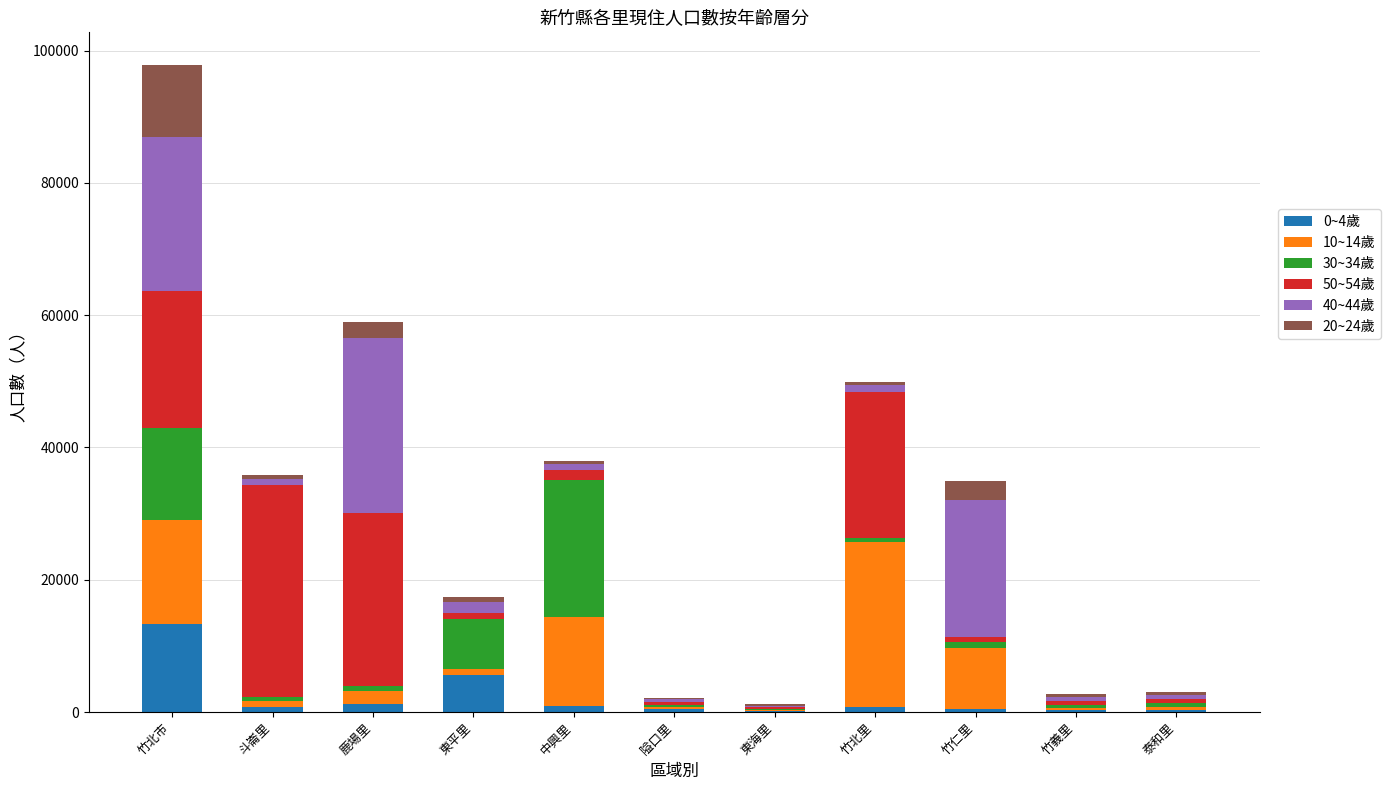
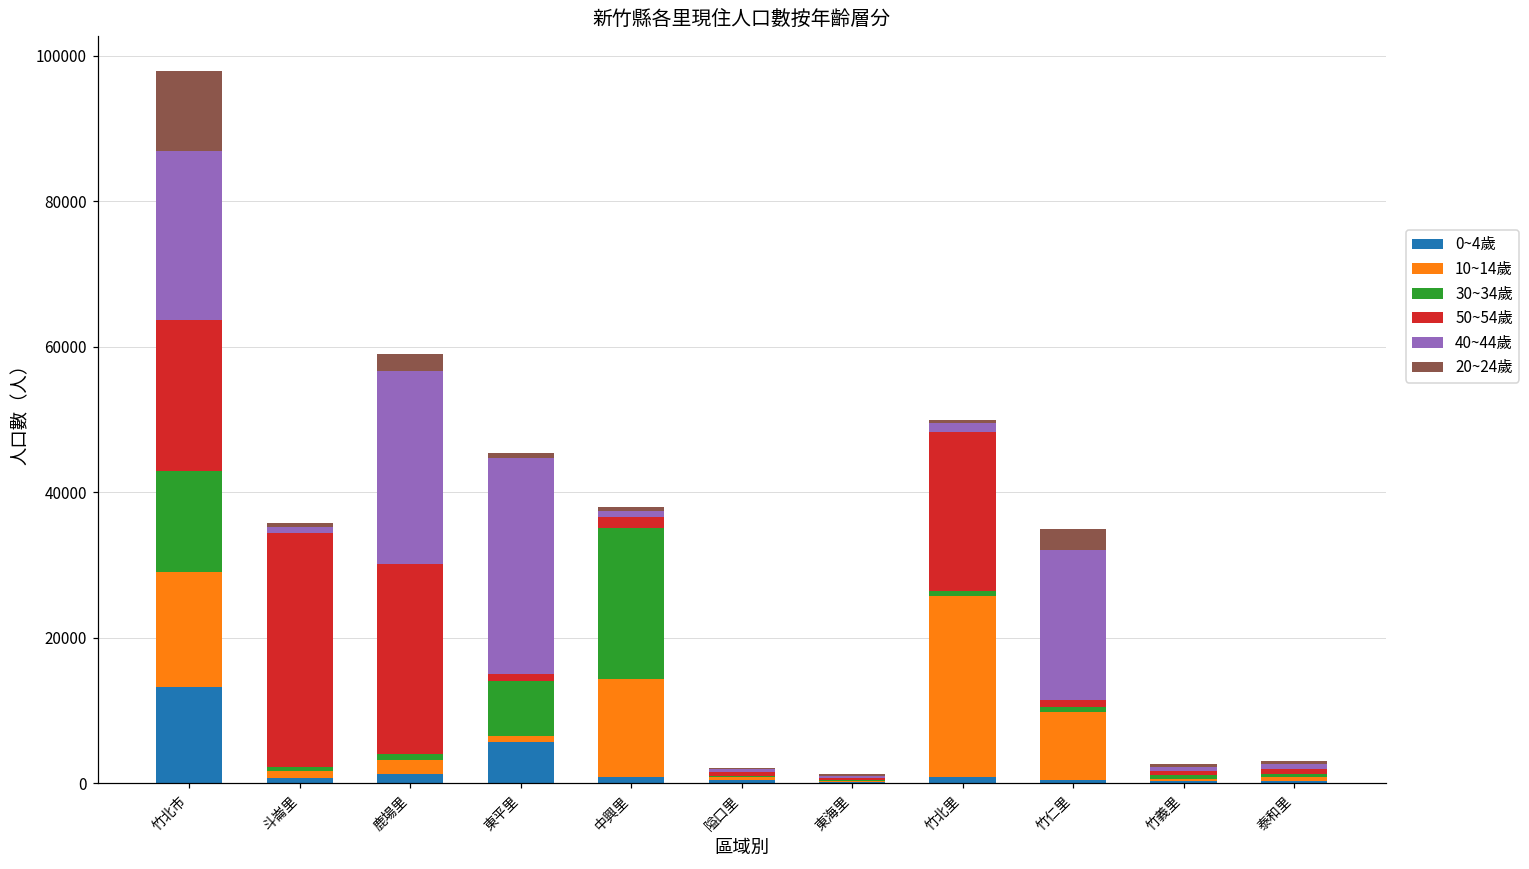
  {
    "0~4歲": {
      "竹北市": 13000,
      "斗崙里": 1000,
      "鹿場里": 1000,
      "東平里": 6000,
      "中興里": 1000,
      "隘口里": 0,
      "竹北里": 1000,
      "竹仁里": 0
    },
    "10~14歲": {
      "竹北市": 16000,
      "斗崙里": 1000,
      "鹿場里": 2000,
      "東平里": 1000,
      "中興里": 13000,
      "隘口里": 0,
      "竹北里": 25000,
      "竹仁里": 9000,
      "泰和里": 0
    },
    "30~34歲": {
      "竹北市": 14000,
      "斗崙里": 1000,
      "鹿場里": 1000,
      "東平里": 8000,
      "中興里": 21000,
      "竹北里": 1000,
      "竹仁里": 1000,
      "竹義里": 1000,
      "泰和里": 1000
    },
    "50~54歲": {
      "竹北市": 21000,
      "斗崙里": 32000,
      "鹿場里": 26000,
      "東平里": 1000,
      "中興里": 2000,
      "隘口里": 0,
      "竹北里": 22000,
      "竹仁里": 1000,
      "竹義里": 1000,
      "泰和里": 1000
    },
    "40~44歲": {
      "竹北市": 23000,
      "斗崙里": 1000,
      "鹿場里": 26000,
-     "東平里": 2000,
+     "東平里": 30000,
      "中興里": 1000,
      "隘口里": 0,
      "竹北里": 1000,
      "竹仁里": 21000,
      "竹義里": 1000,
      "泰和里": 1000
    },
    "20~24歲": {
      "竹北市": 11000,
      "斗崙里": 1000,
      "鹿場里": 2000,
      "東平里": 1000,
      "中興里": 1000,
      "竹北里": 1000,
      "竹仁里": 3000,
      "竹義里": 0,
      "泰和里": 0
    }
  }
